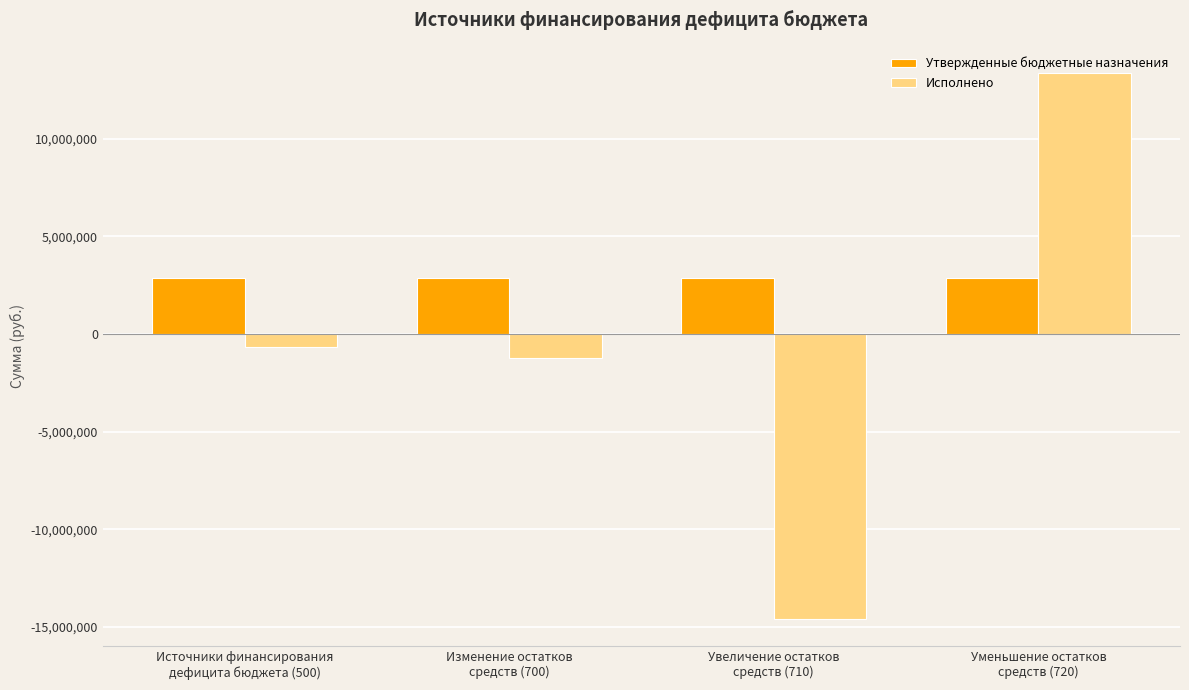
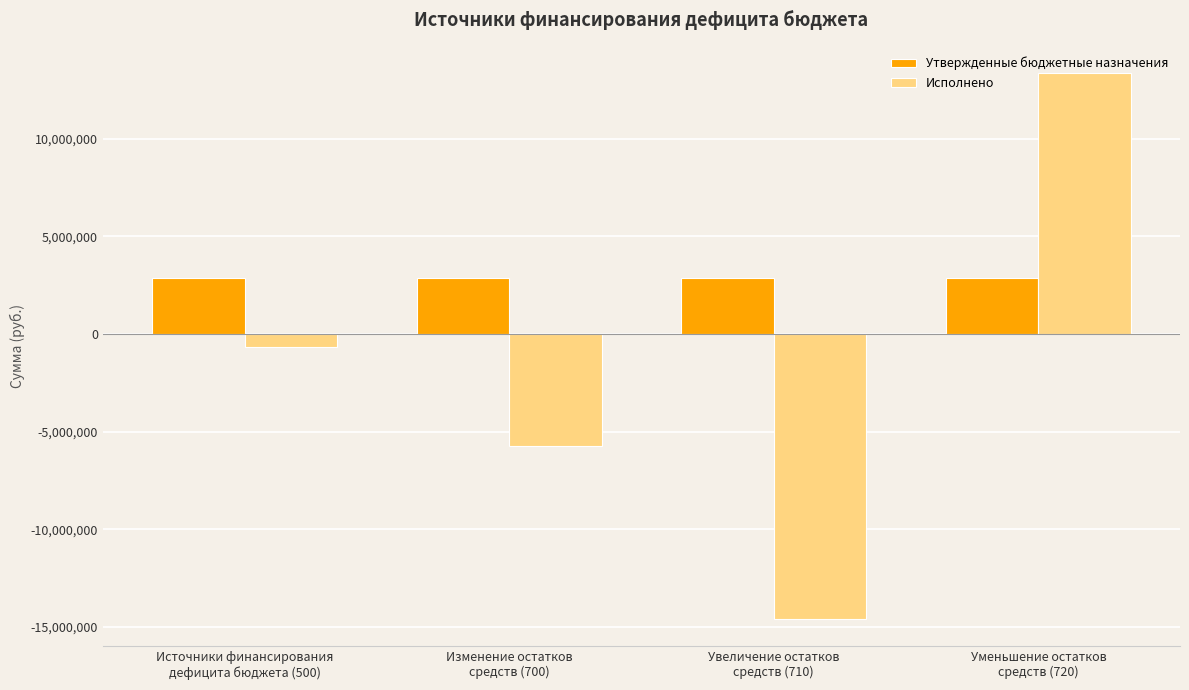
  {
    "Утвержденные бюджетные назначения": {
      "Источники финансирования дефицита бюджета (500)": "2,900,000",
      "Изменение остатков средств (700)": "2,900,000",
      "Увеличение остатков средств (710)": "2,900,000",
      "Уменьшение остатков средств (720)": "2,900,000"
    },
    "Исполнено": {
      "Источники финансирования дефицита бюджета (500)": "-700,000",
-     "Изменение остатков средств (700)": "-1,200,000",
+     "Изменение остатков средств (700)": "-5,700,000",
      "Увеличение остатков средств (710)": "-14,600,000"
    }
  }
